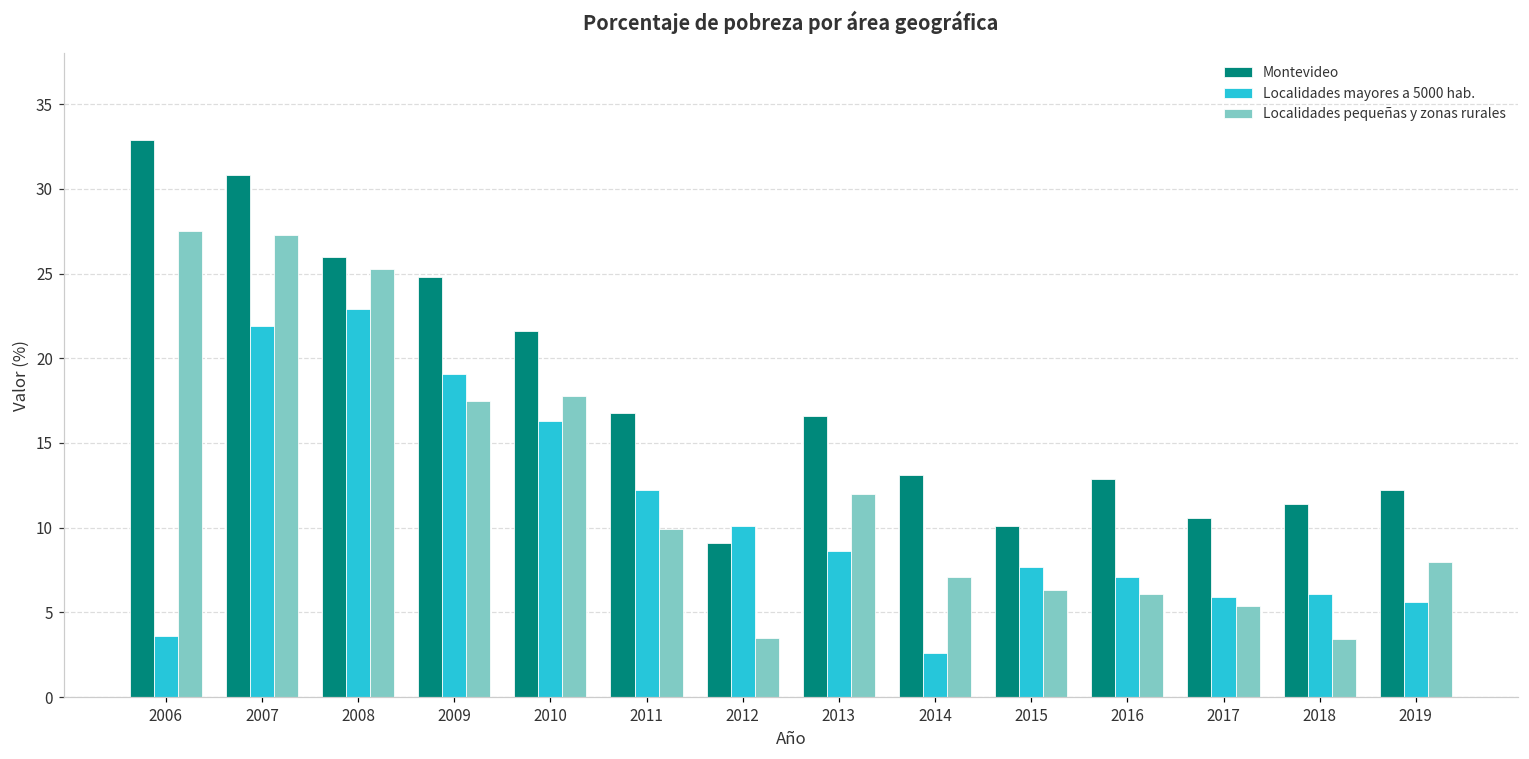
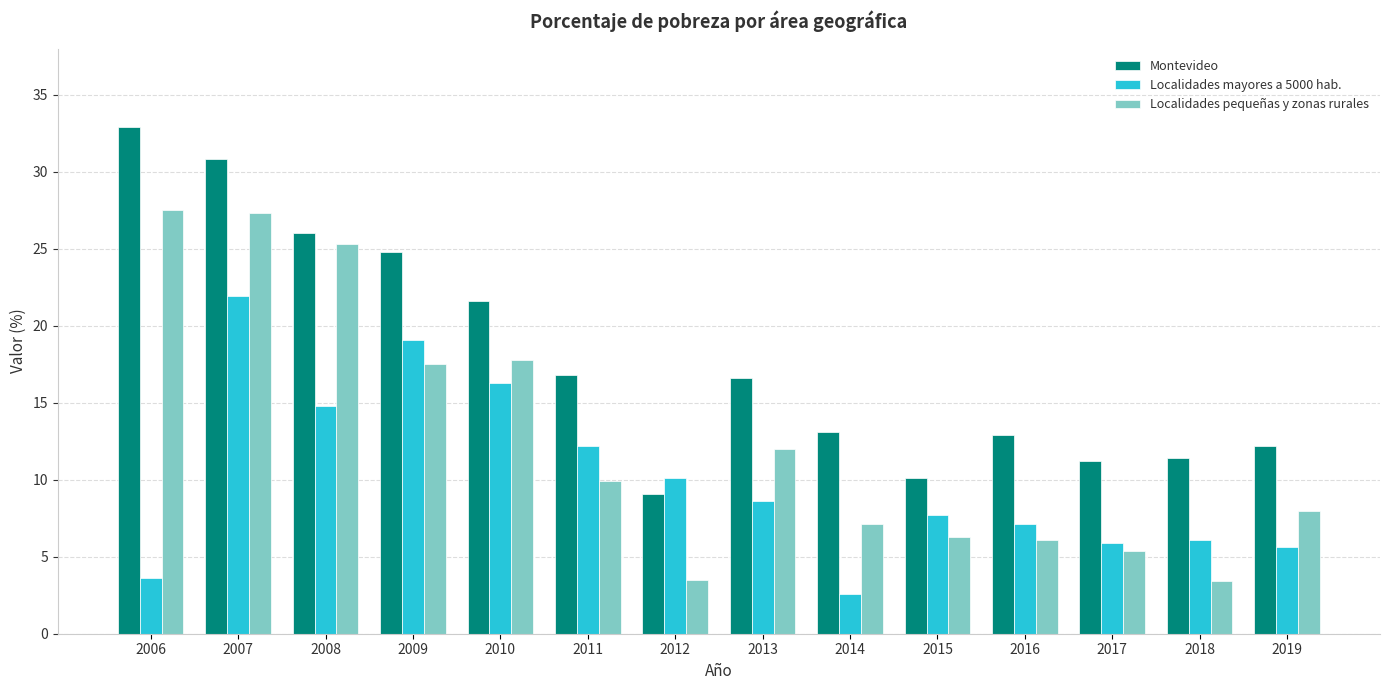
  {
    "Montevideo": {
      "2006": 32.9,
      "2007": 30.8,
      "2008": 26.0,
      "2009": 24.8,
      "2010": 21.6,
      "2011": 16.8,
      "2012": 9.1,
      "2013": 16.6,
      "2014": 13.1,
      "2015": 10.1,
      "2016": 12.9,
-     "2017": 10.6,
+     "2017": 11.2,
      "2018": 11.4,
      "2019": 12.2
    },
    "Localidades mayores a 5000 hab.": {
      "2006": 3.6,
      "2007": 21.9,
-     "2008": 22.9,
+     "2008": 14.8,
      "2009": 19.1,
      "2010": 16.3,
      "2011": 12.2,
      "2012": 10.1,
      "2013": 8.6,
      "2014": 2.6,
      "2015": 7.7,
      "2016": 7.1,
      "2017": 5.9,
      "2018": 6.1,
      "2019": 5.6
    },
    "Localidades pequeñas y zonas rurales": {
      "2006": 27.5,
      "2007": 27.3,
      "2008": 25.3,
      "2009": 17.5,
      "2010": 17.8,
      "2011": 9.9,
      "2012": 3.5,
      "2013": 12.0,
      "2014": 7.1,
      "2015": 6.3,
      "2016": 6.1,
      "2017": 5.4,
      "2018": 3.4,
      "2019": 8.0
    }
  }
